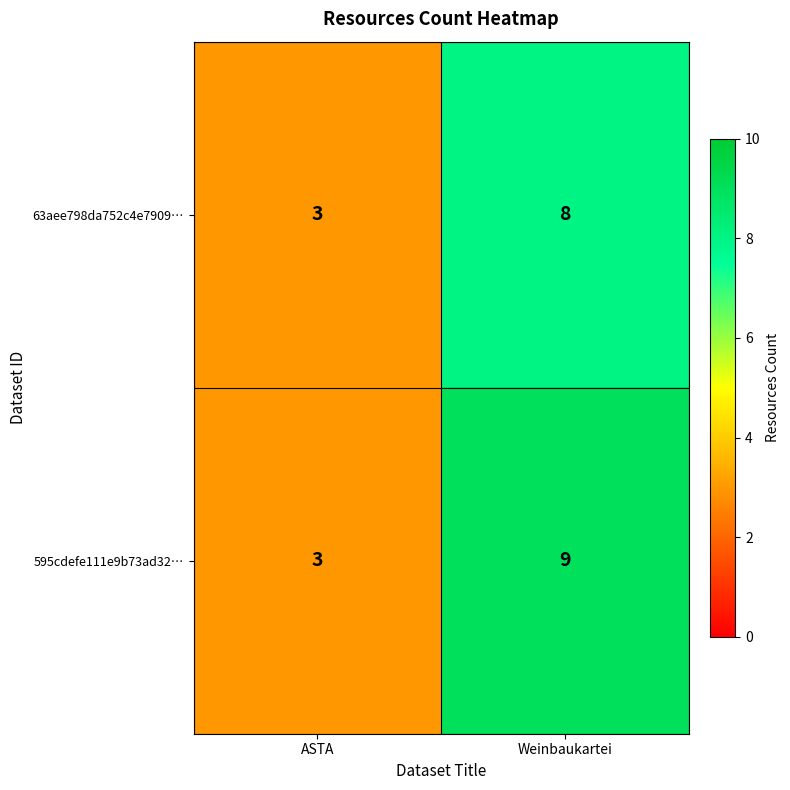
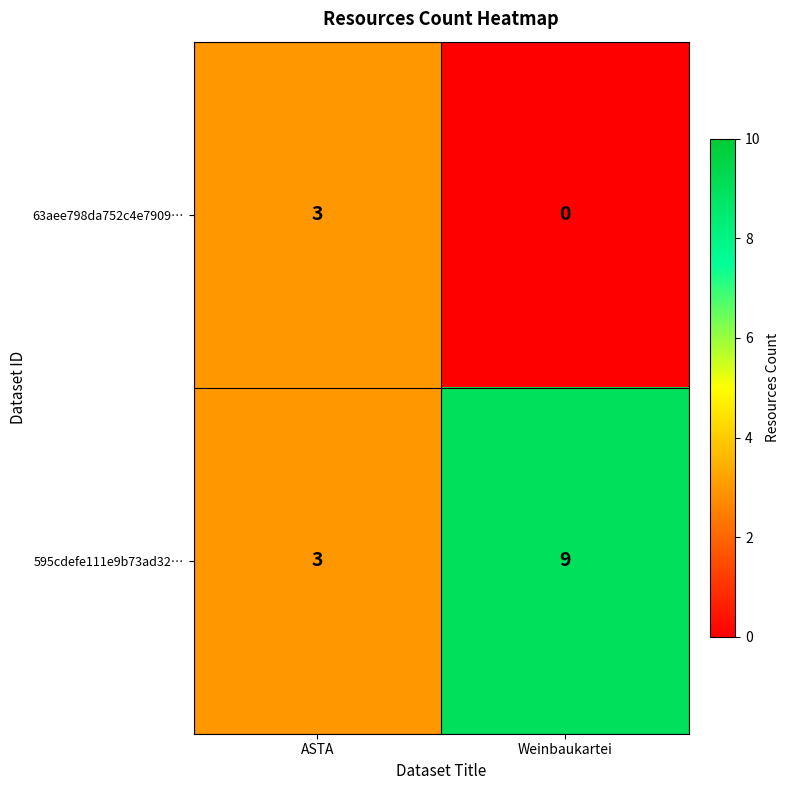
  {
    "63aee798da752c4e7909…": {
      "ASTA": 3,
-     "Weinbaukartei": 8
+     "Weinbaukartei": 0
    },
    "595cdefe111e9b73ad32…": {
      "ASTA": 3,
      "Weinbaukartei": 9
    }
  }
